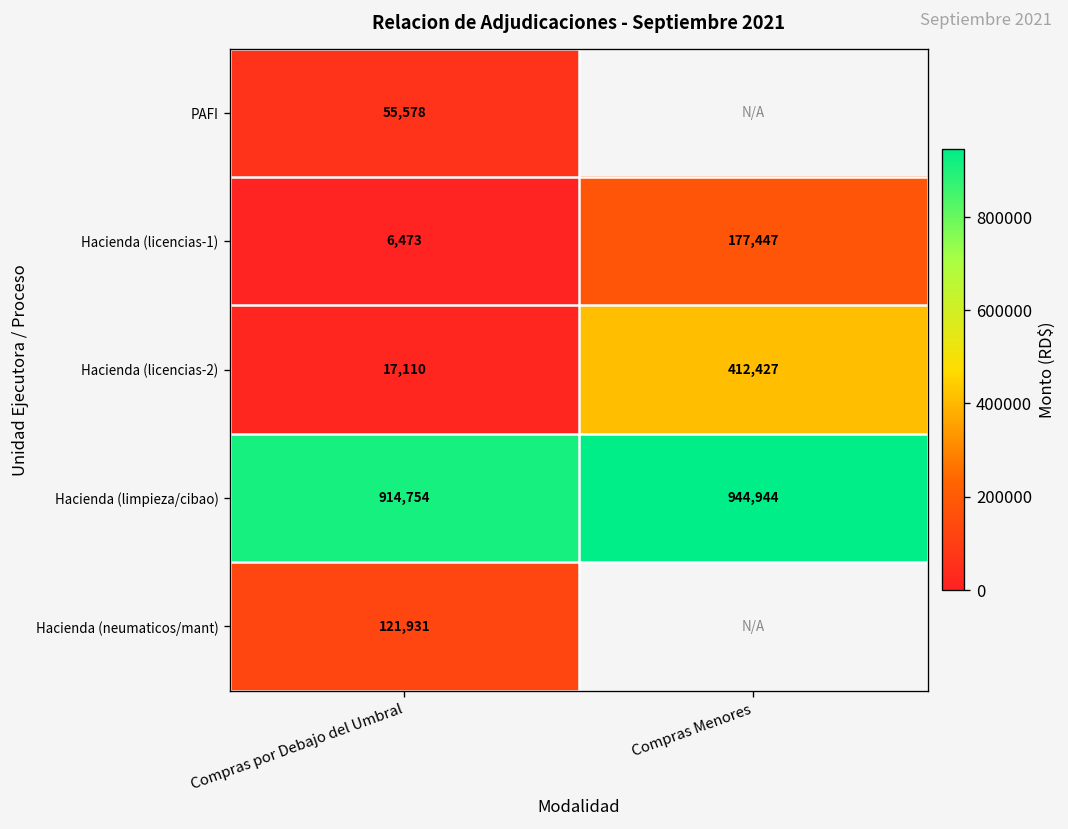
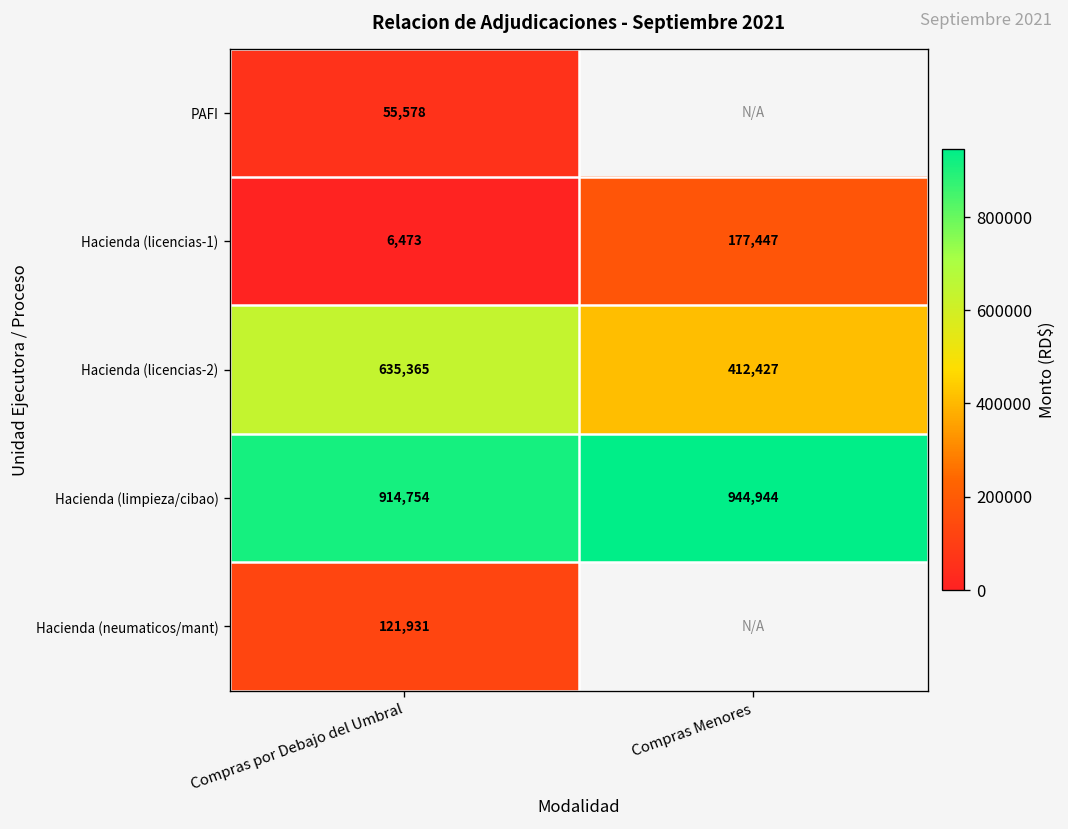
  {
    "PAFI": {
      "Compras por Debajo del Umbral": "55,578"
    },
    "Hacienda (licencias-1)": {
      "Compras por Debajo del Umbral": "6,473",
      "Compras Menores": "177,447"
    },
    "Hacienda (licencias-2)": {
-     "Compras por Debajo del Umbral": "17,110",
+     "Compras por Debajo del Umbral": "635,365",
      "Compras Menores": "412,427"
    },
    "Hacienda (limpieza/cibao)": {
      "Compras por Debajo del Umbral": "914,754",
      "Compras Menores": "944,944"
    },
    "Hacienda (neumaticos/mant)": {
      "Compras por Debajo del Umbral": "121,931"
    }
  }
